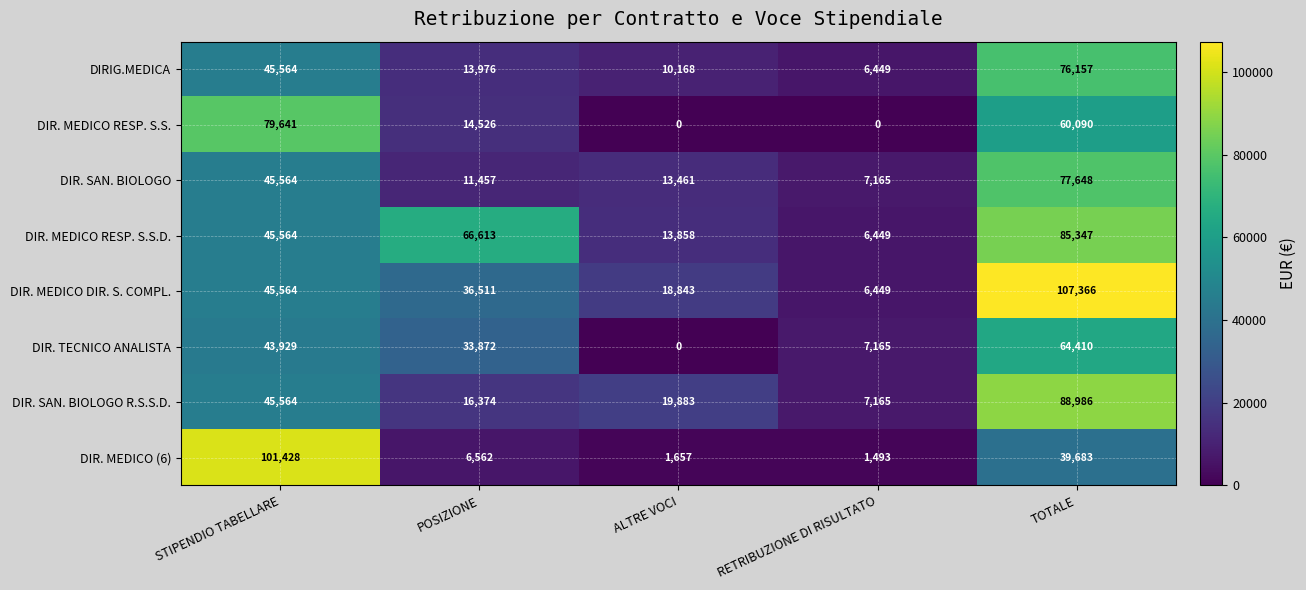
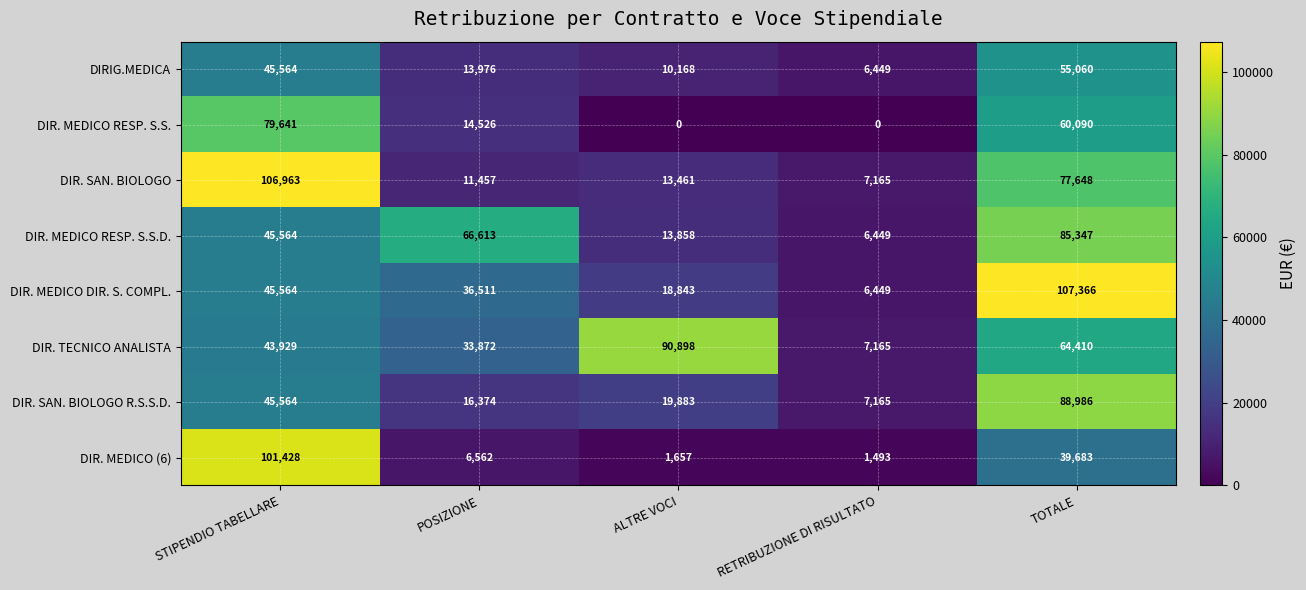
  {
    "DIRIG.MEDICA": {
      "STIPENDIO TABELLARE": "45,564",
      "POSIZIONE": "13,976",
      "ALTRE VOCI": "10,168",
      "RETRIBUZIONE DI RISULTATO": "6,449",
-     "TOTALE": "76,157"
+     "TOTALE": "55,060"
    },
    "DIR. MEDICO RESP. S.S.": {
      "STIPENDIO TABELLARE": "79,641",
      "POSIZIONE": "14,526",
      "ALTRE VOCI": "0",
      "RETRIBUZIONE DI RISULTATO": "0",
      "TOTALE": "60,090"
    },
    "DIR. SAN. BIOLOGO": {
-     "STIPENDIO TABELLARE": "45,564",
+     "STIPENDIO TABELLARE": "106,963",
      "POSIZIONE": "11,457",
      "ALTRE VOCI": "13,461",
      "RETRIBUZIONE DI RISULTATO": "7,165",
      "TOTALE": "77,648"
    },
    "DIR. MEDICO RESP. S.S.D.": {
      "STIPENDIO TABELLARE": "45,564",
      "POSIZIONE": "66,613",
      "ALTRE VOCI": "13,858",
      "RETRIBUZIONE DI RISULTATO": "6,449",
      "TOTALE": "85,347"
    },
    "DIR. MEDICO DIR. S. COMPL.": {
      "STIPENDIO TABELLARE": "45,564",
      "POSIZIONE": "36,511",
      "ALTRE VOCI": "18,843",
      "RETRIBUZIONE DI RISULTATO": "6,449",
      "TOTALE": "107,366"
    },
    "DIR. TECNICO ANALISTA": {
      "STIPENDIO TABELLARE": "43,929",
      "POSIZIONE": "33,872",
-     "ALTRE VOCI": "0",
+     "ALTRE VOCI": "90,898",
      "RETRIBUZIONE DI RISULTATO": "7,165",
      "TOTALE": "64,410"
    },
    "DIR. SAN. BIOLOGO R.S.S.D.": {
      "STIPENDIO TABELLARE": "45,564",
      "POSIZIONE": "16,374",
      "ALTRE VOCI": "19,883",
      "RETRIBUZIONE DI RISULTATO": "7,165",
      "TOTALE": "88,986"
    },
    "DIR. MEDICO (6)": {
      "STIPENDIO TABELLARE": "101,428",
      "POSIZIONE": "6,562",
      "ALTRE VOCI": "1,657",
      "RETRIBUZIONE DI RISULTATO": "1,493",
      "TOTALE": "39,683"
    }
  }
